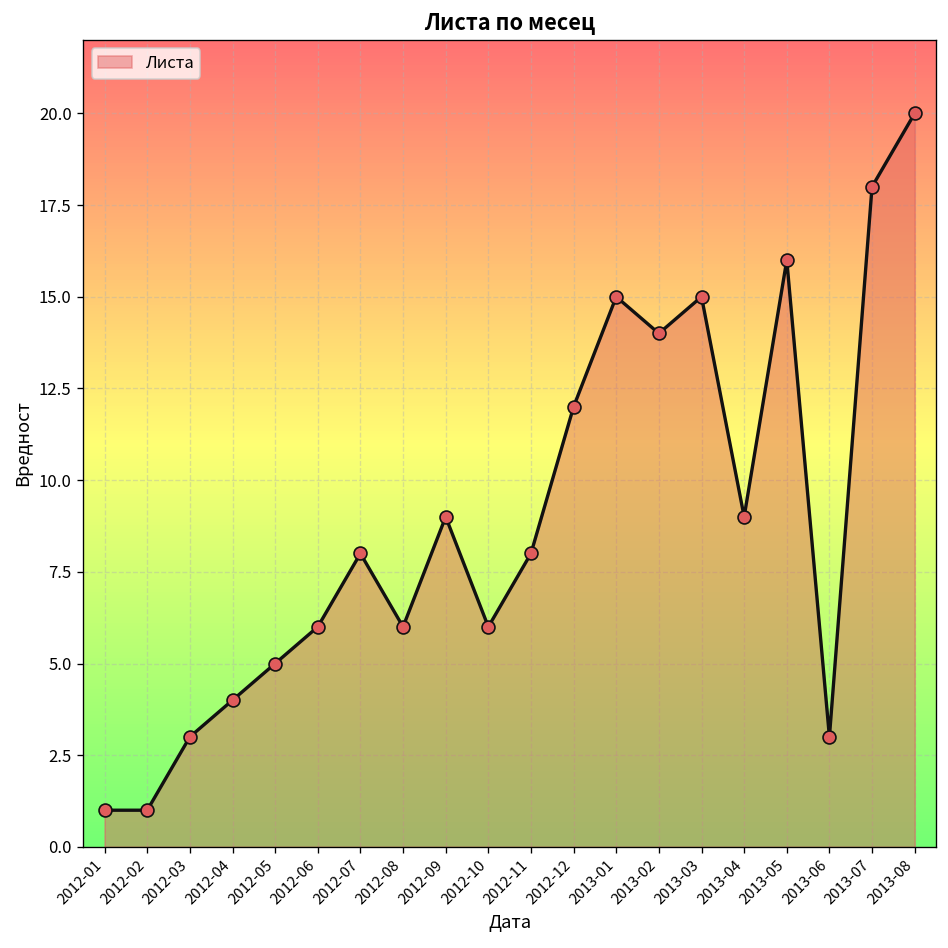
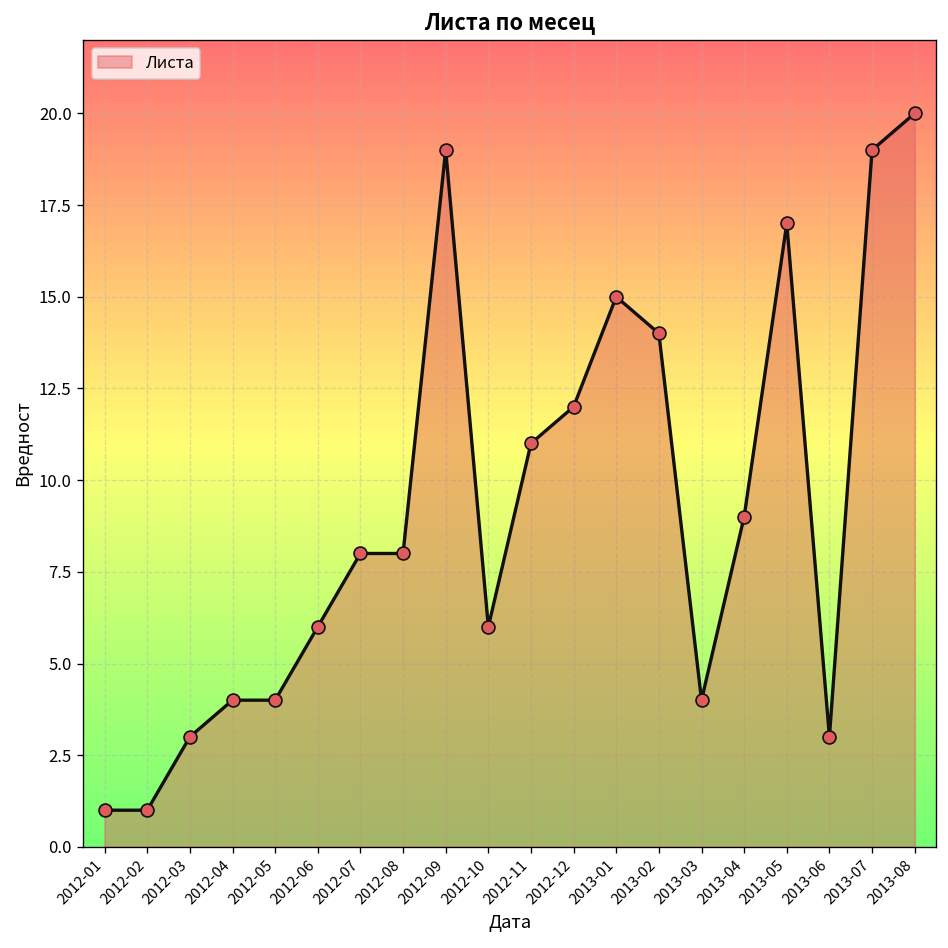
  {
    "2012-01": 1,
    "2012-02": 1,
    "2012-03": 3,
    "2012-04": 4,
-   "2012-05": 5,
+   "2012-05": 4,
    "2012-06": 6,
    "2012-07": 8,
-   "2012-08": 6,
-   "2012-09": 9,
+   "2012-08": 8,
+   "2012-09": 19,
    "2012-10": 6,
-   "2012-11": 8,
+   "2012-11": 11,
    "2012-12": 12,
    "2013-01": 15,
    "2013-02": 14,
-   "2013-03": 15,
+   "2013-03": 4,
    "2013-04": 9,
-   "2013-05": 16,
+   "2013-05": 17,
    "2013-06": 3,
-   "2013-07": 18,
+   "2013-07": 19,
    "2013-08": 20
  }
